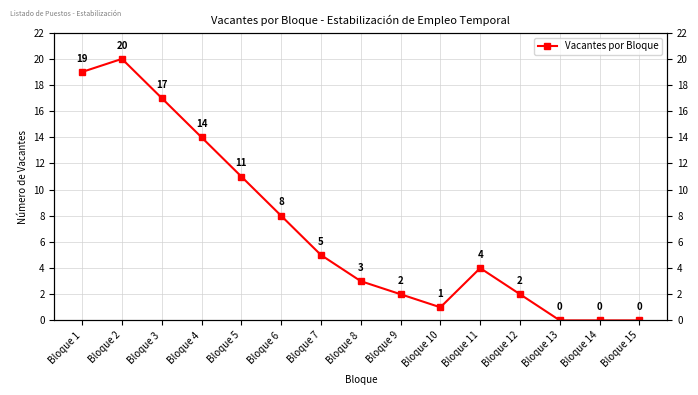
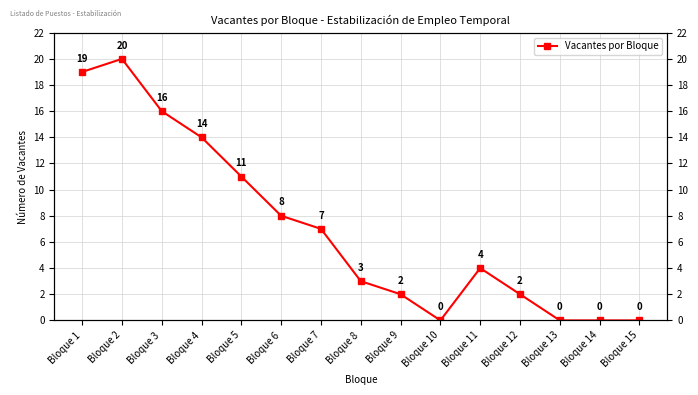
  {
    "Bloque 1": 19,
    "Bloque 2": 20,
-   "Bloque 3": 17,
+   "Bloque 3": 16,
    "Bloque 4": 14,
    "Bloque 5": 11,
    "Bloque 6": 8,
-   "Bloque 7": 5,
+   "Bloque 7": 7,
    "Bloque 8": 3,
    "Bloque 9": 2,
-   "Bloque 10": 1,
+   "Bloque 10": 0,
    "Bloque 11": 4,
    "Bloque 12": 2,
    "Bloque 13": 0,
    "Bloque 14": 0,
    "Bloque 15": 0
  }
